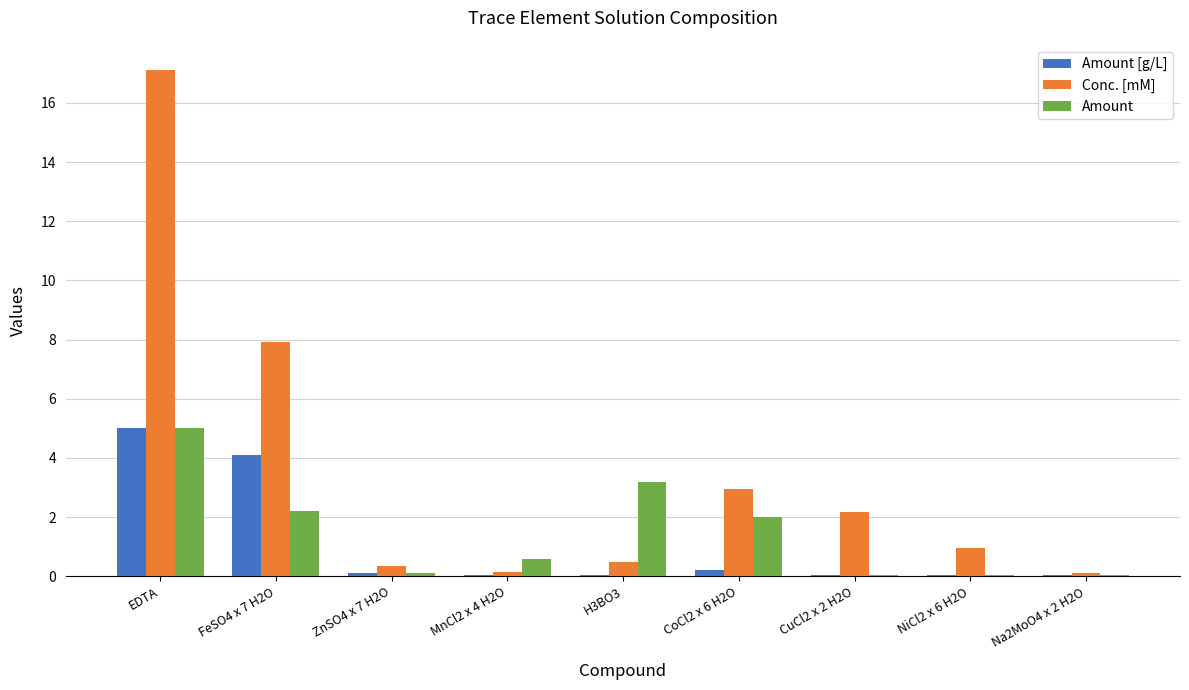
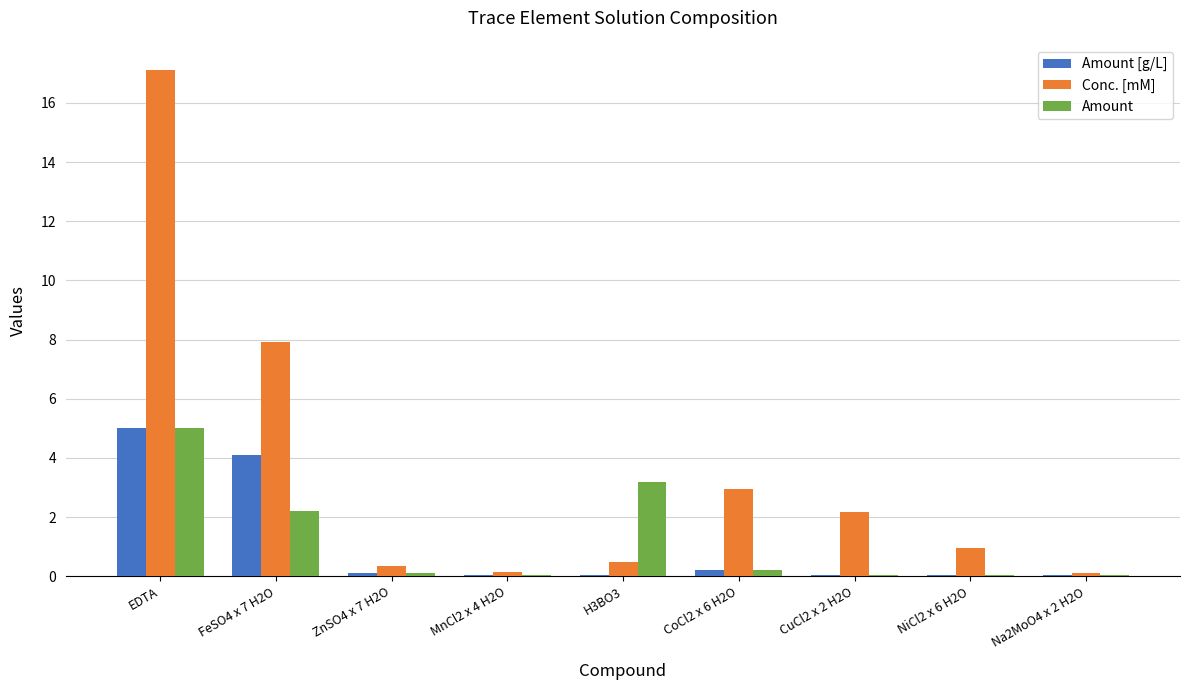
  {
    "Amount [g/L]": {
      "EDTA": 5.0,
      "FeSO4 x 7 H2O": 4.1,
      "ZnSO4 x 7 H2O": 0.1,
      "CoCl2 x 6 H2O": 0.2
    },
    "Conc. [mM]": {
      "EDTA": 17.1,
      "FeSO4 x 7 H2O": 7.9,
      "ZnSO4 x 7 H2O": 0.3,
      "MnCl2 x 4 H2O": 0.2,
      "H3BO3": 0.5,
      "CoCl2 x 6 H2O": 2.9,
      "CuCl2 x 2 H2O": 2.2,
      "NiCl2 x 6 H2O": 0.9,
      "Na2MoO4 x 2 H2O": 0.1
    },
    "Amount": {
      "EDTA": 5.0,
      "FeSO4 x 7 H2O": 2.2,
      "ZnSO4 x 7 H2O": 0.1,
-     "MnCl2 x 4 H2O": 0.6,
+     "MnCl2 x 4 H2O": 0.0,
      "H3BO3": 3.2,
-     "CoCl2 x 6 H2O": 2.0
+     "CoCl2 x 6 H2O": 0.2
    }
  }
